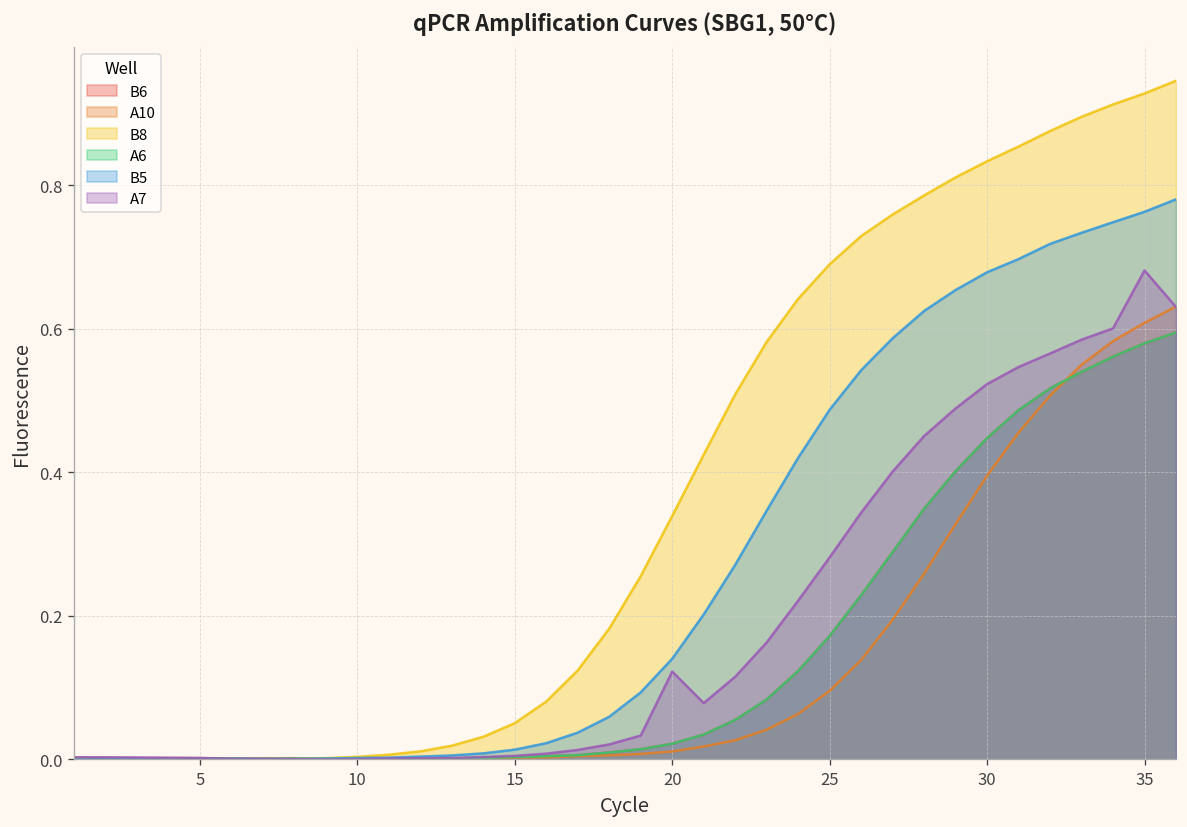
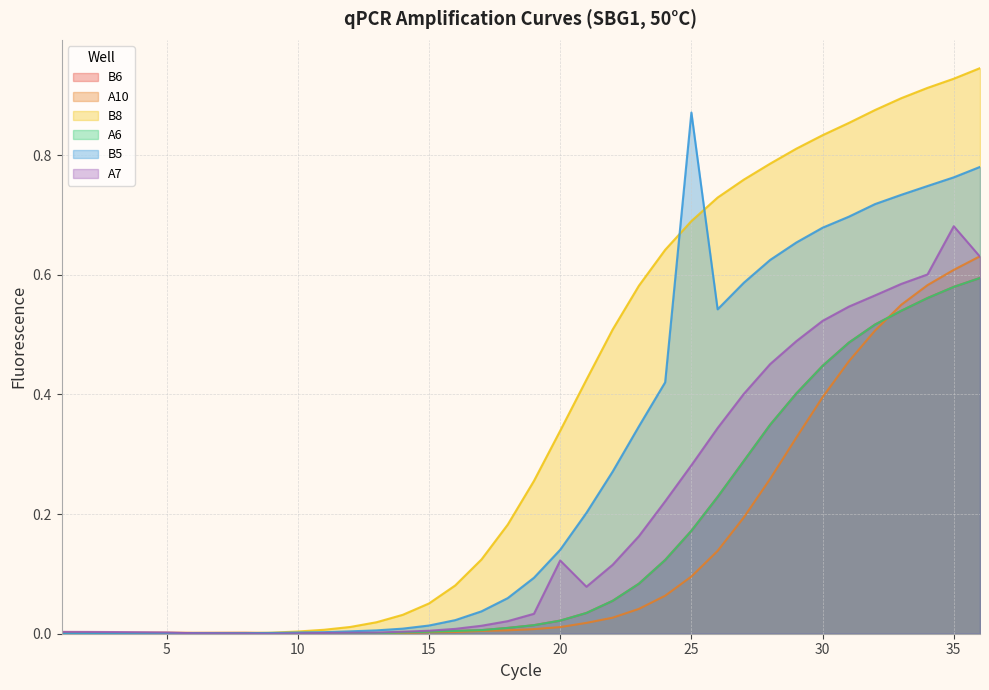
  {
    "A6": {
      "20": 0.02,
      "25": 0.17,
      "30": 0.45,
      "35": 0.58
    },
    "B5": {
      "15": 0.01,
      "20": 0.14,
-     "25": 0.49,
+     "25": 0.87,
      "30": 0.68,
      "35": 0.76
    },
    "A7": {
      "20": 0.12,
      "25": 0.28,
      "30": 0.52,
      "35": 0.68
    }
  }
